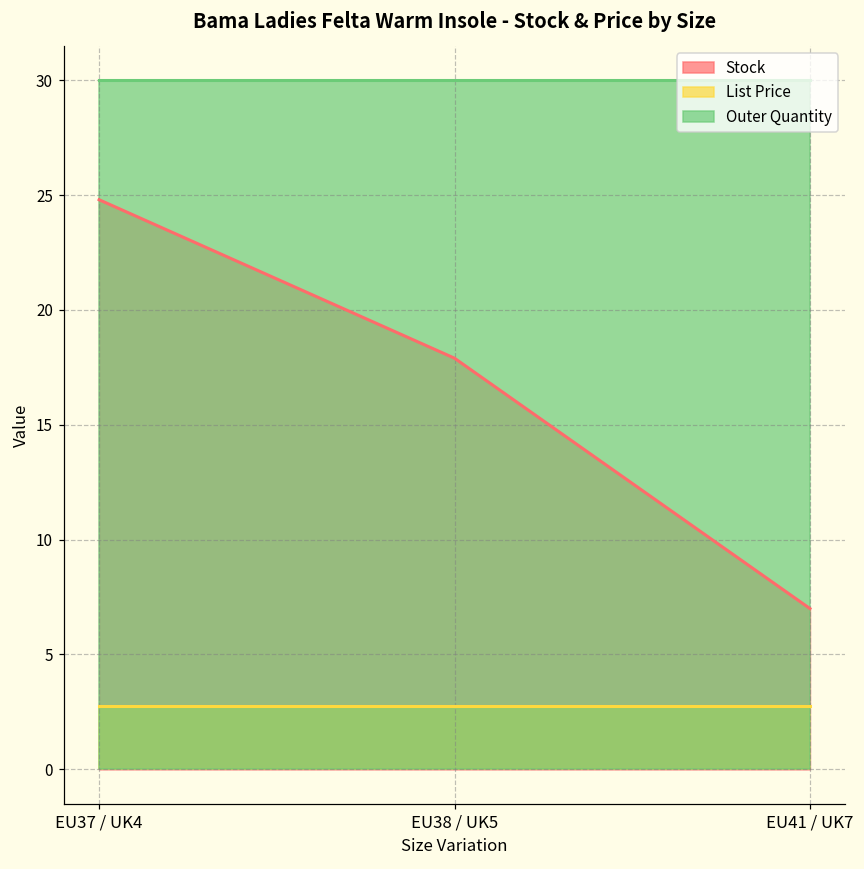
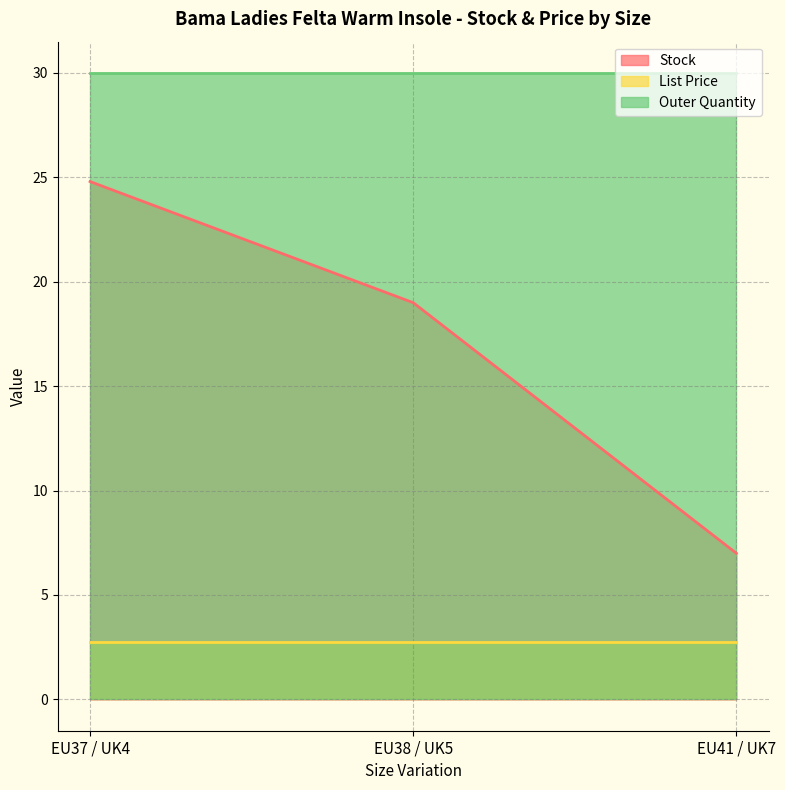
  {
    "Stock": {
      "EU37 / UK4": 24.8,
-     "EU38 / UK5": 17.9,
+     "EU38 / UK5": 19.0,
      "EU41 / UK7": 7.0
    },
    "List Price": {
      "EU37 / UK4": 2.8,
      "EU38 / UK5": 2.8,
      "EU41 / UK7": 2.8
    },
    "Outer Quantity": {
      "EU37 / UK4": 30.0,
      "EU38 / UK5": 30.0
    }
  }
